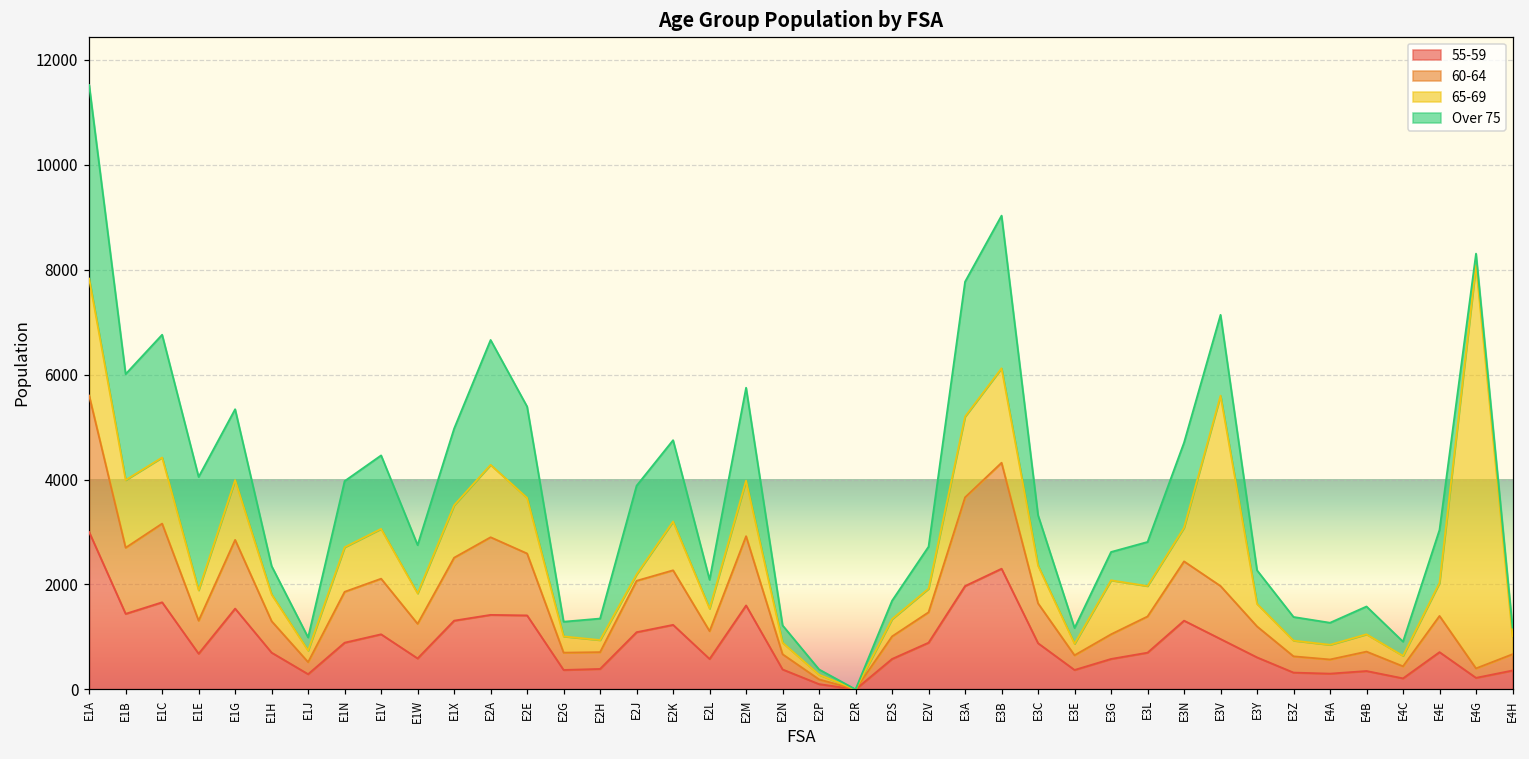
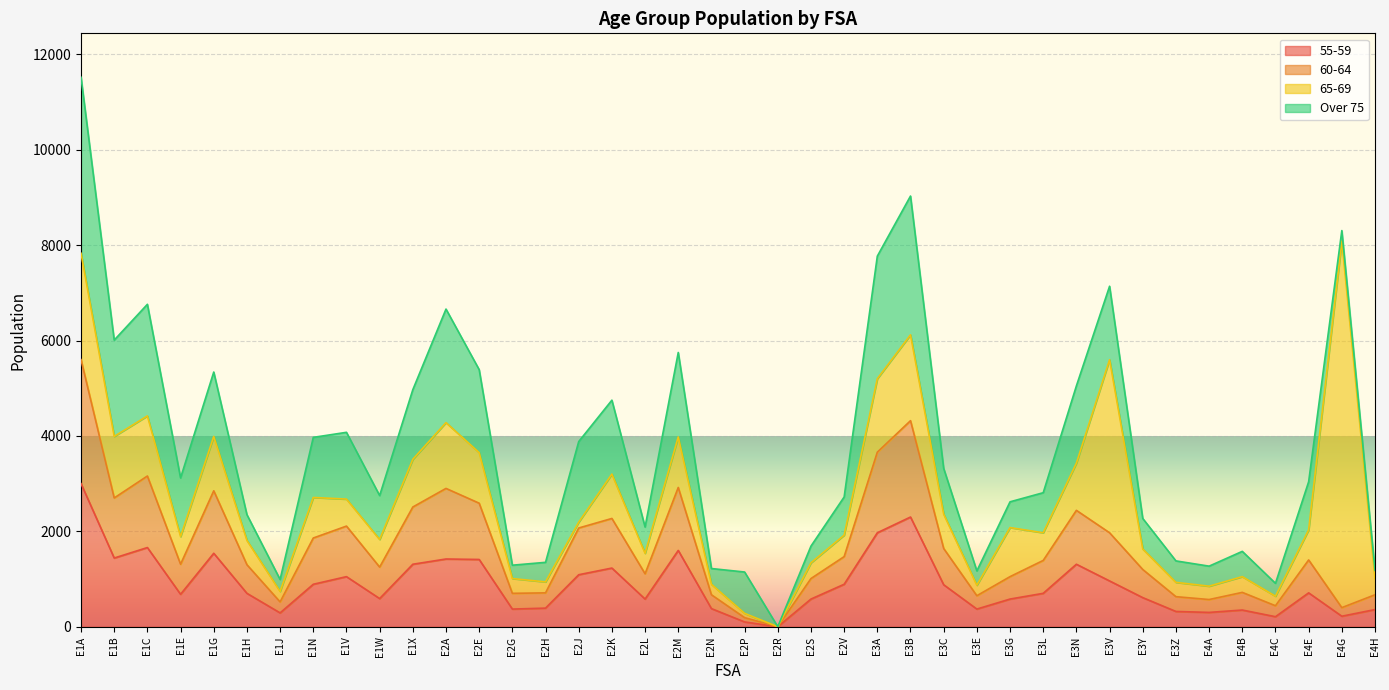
  {
    "65-69": {
      "E1A": 2200,
      "E1B": 1300,
      "E1C": 1300,
      "E1E": 600,
      "E1G": 1100,
      "E1H": 500,
      "E1J": 200,
      "E1N": 900,
-     "E1V": 1000,
+     "E1V": 600,
      "E1W": 600,
      "E1X": 1000,
      "E2A": 1400,
      "E2E": 1100,
      "E2G": 300,
      "E2H": 200,
      "E2J": 100,
      "E2K": 900,
      "E2L": 400,
      "E2M": 1100,
      "E2N": 200,
      "E2P": 100,
      "E2S": 300,
      "E2V": 500,
      "E3A": 1500,
      "E3B": 1800,
      "E3C": 700,
      "E3E": 200,
      "E3G": 1000,
      "E3L": 600,
-     "E3N": 600,
+     "E3N": 1000,
      "E3V": 3600,
      "E3Y": 400,
      "E3Z": 300,
      "E4A": 300,
      "E4B": 300,
      "E4C": 200,
      "E4E": 600,
      "E4G": 7700,
      "E4H": 300
    },
    "Over 75": {
      "E1A": 3700,
      "E1B": 2000,
      "E1C": 2300,
-     "E1E": 2200,
+     "E1E": 1200,
      "E1G": 1400,
      "E1H": 500,
      "E1J": 300,
      "E1N": 1300,
      "E1V": 1400,
      "E1W": 900,
      "E1X": 1500,
      "E2A": 2400,
      "E2E": 1700,
      "E2G": 300,
      "E2H": 400,
      "E2J": 1700,
      "E2K": 1600,
      "E2L": 600,
      "E2M": 1800,
      "E2N": 300,
-     "E2P": 100,
+     "E2P": 900,
      "E2S": 400,
      "E2V": 800,
      "E3A": 2600,
      "E3B": 2900,
      "E3C": 1000,
      "E3E": 300,
      "E3G": 500,
      "E3L": 800,
      "E3N": 1600,
      "E3V": 1500,
      "E3Y": 600,
      "E3Z": 500,
      "E4A": 400,
      "E4B": 500,
      "E4C": 300,
      "E4E": 1000,
      "E4G": 200,
      "E4H": 200
    }
  }
